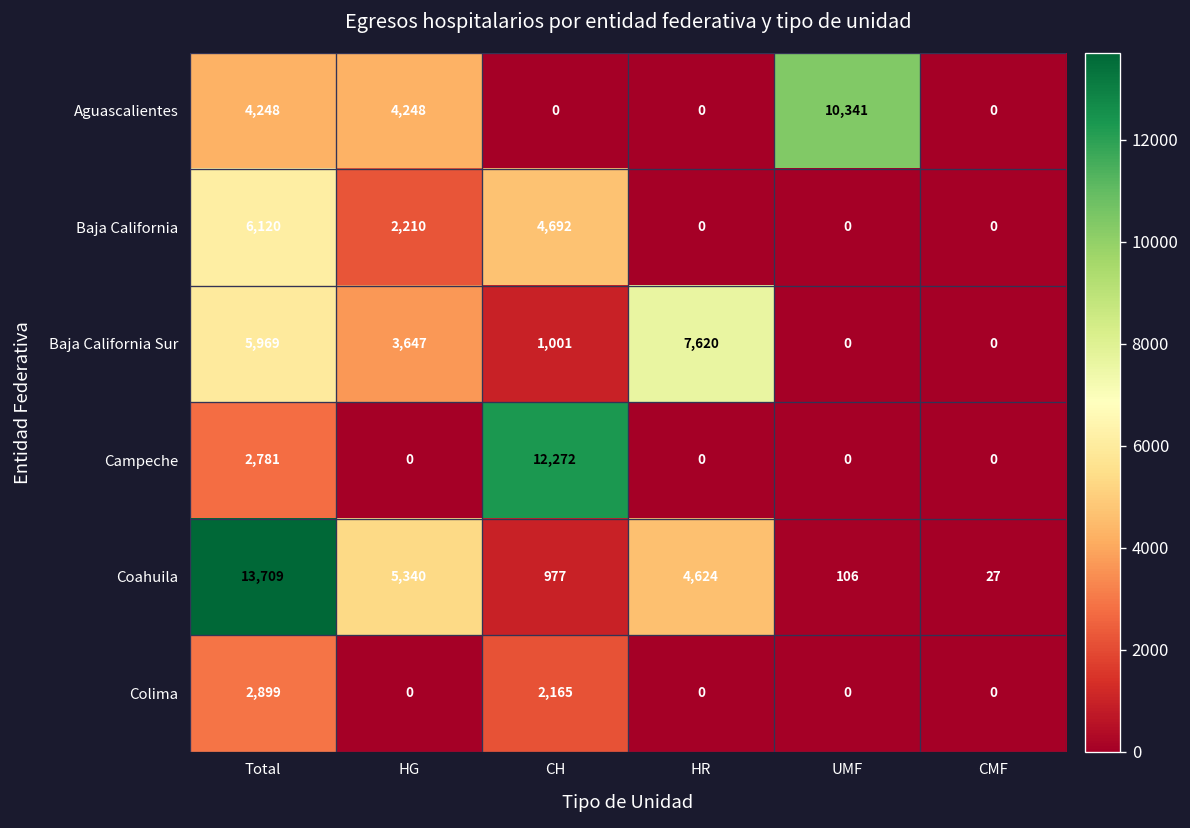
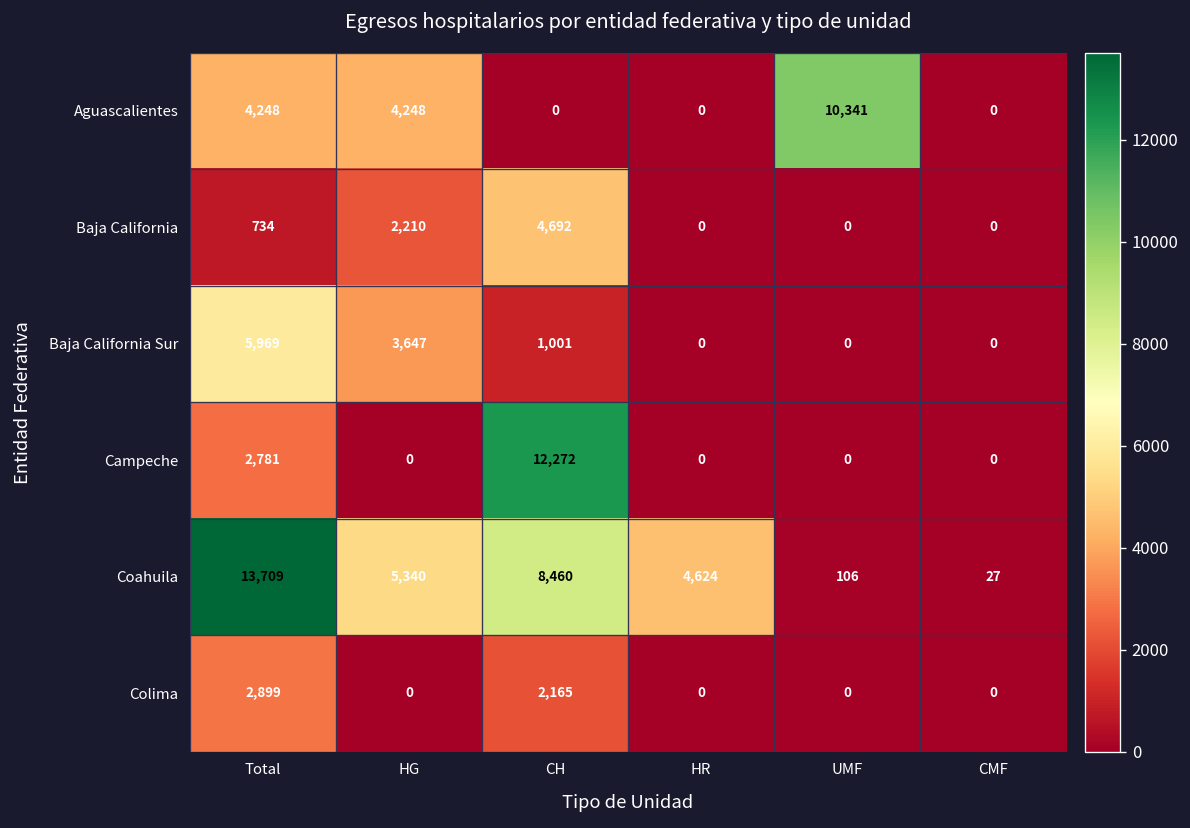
  {
    "Aguascalientes": {
      "Total": "4,248",
      "HG": "4,248",
      "CH": "0",
      "HR": "0",
      "UMF": "10,341",
      "CMF": "0"
    },
    "Baja California": {
-     "Total": "6,120",
+     "Total": "734",
      "HG": "2,210",
      "CH": "4,692",
      "HR": "0",
      "UMF": "0",
      "CMF": "0"
    },
    "Baja California Sur": {
      "Total": "5,969",
      "HG": "3,647",
      "CH": "1,001",
-     "HR": "7,620",
+     "HR": "0",
      "UMF": "0",
      "CMF": "0"
    },
    "Campeche": {
      "Total": "2,781",
      "HG": "0",
      "CH": "12,272",
      "HR": "0",
      "UMF": "0",
      "CMF": "0"
    },
    "Coahuila": {
      "Total": "13,709",
      "HG": "5,340",
-     "CH": "977",
+     "CH": "8,460",
      "HR": "4,624",
      "UMF": "106",
      "CMF": "27"
    },
    "Colima": {
      "Total": "2,899",
      "HG": "0",
      "CH": "2,165",
      "HR": "0",
      "UMF": "0",
      "CMF": "0"
    }
  }
